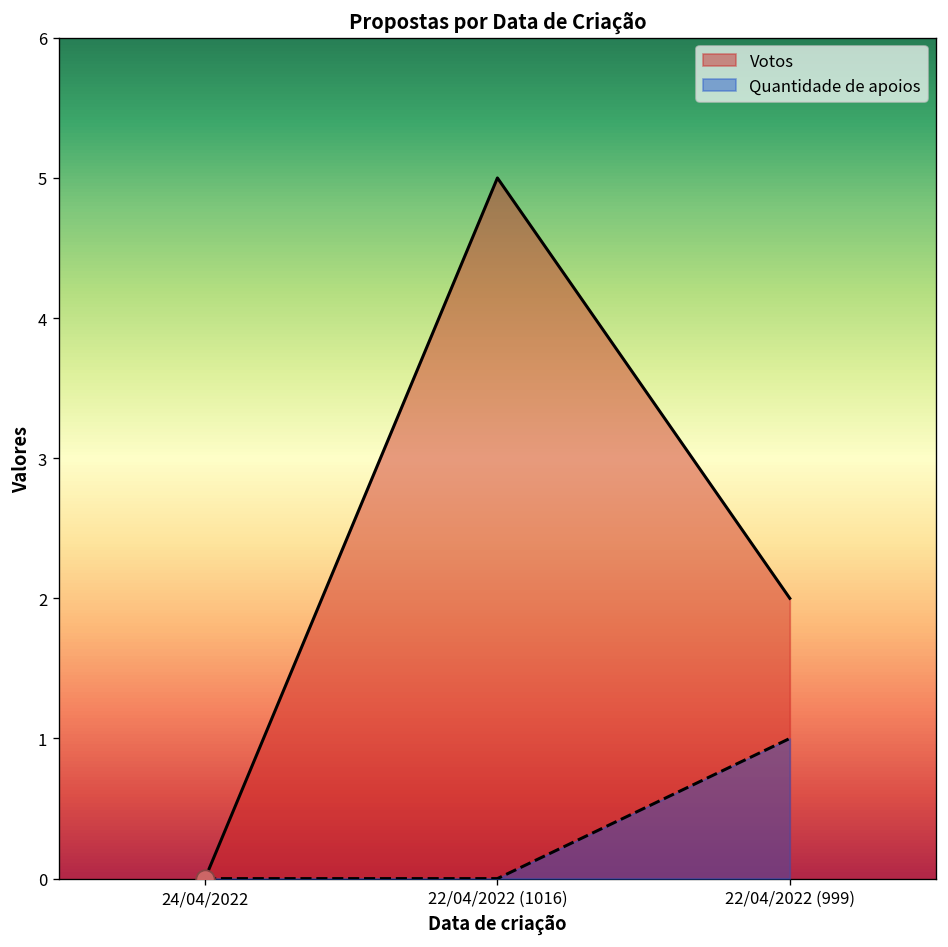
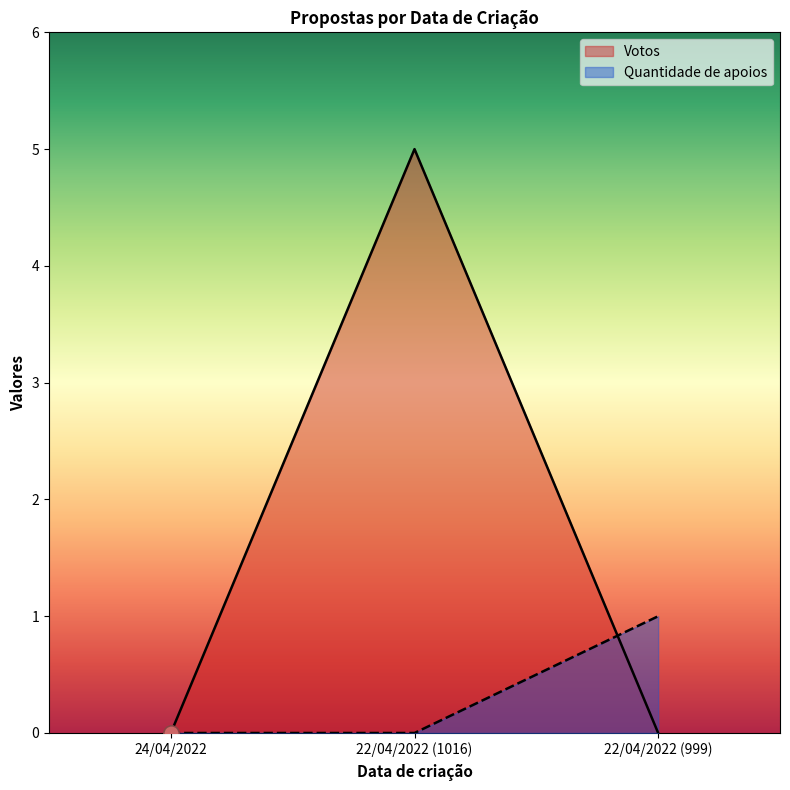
  {
    "Votos": {
      "22/04/2022 (1016)": 5,
-     "22/04/2022 (999)": 2
+     "22/04/2022 (999)": 0
    },
    "Quantidade de apoios": {
      "22/04/2022 (1016)": 0,
      "22/04/2022 (999)": 1
    }
  }
